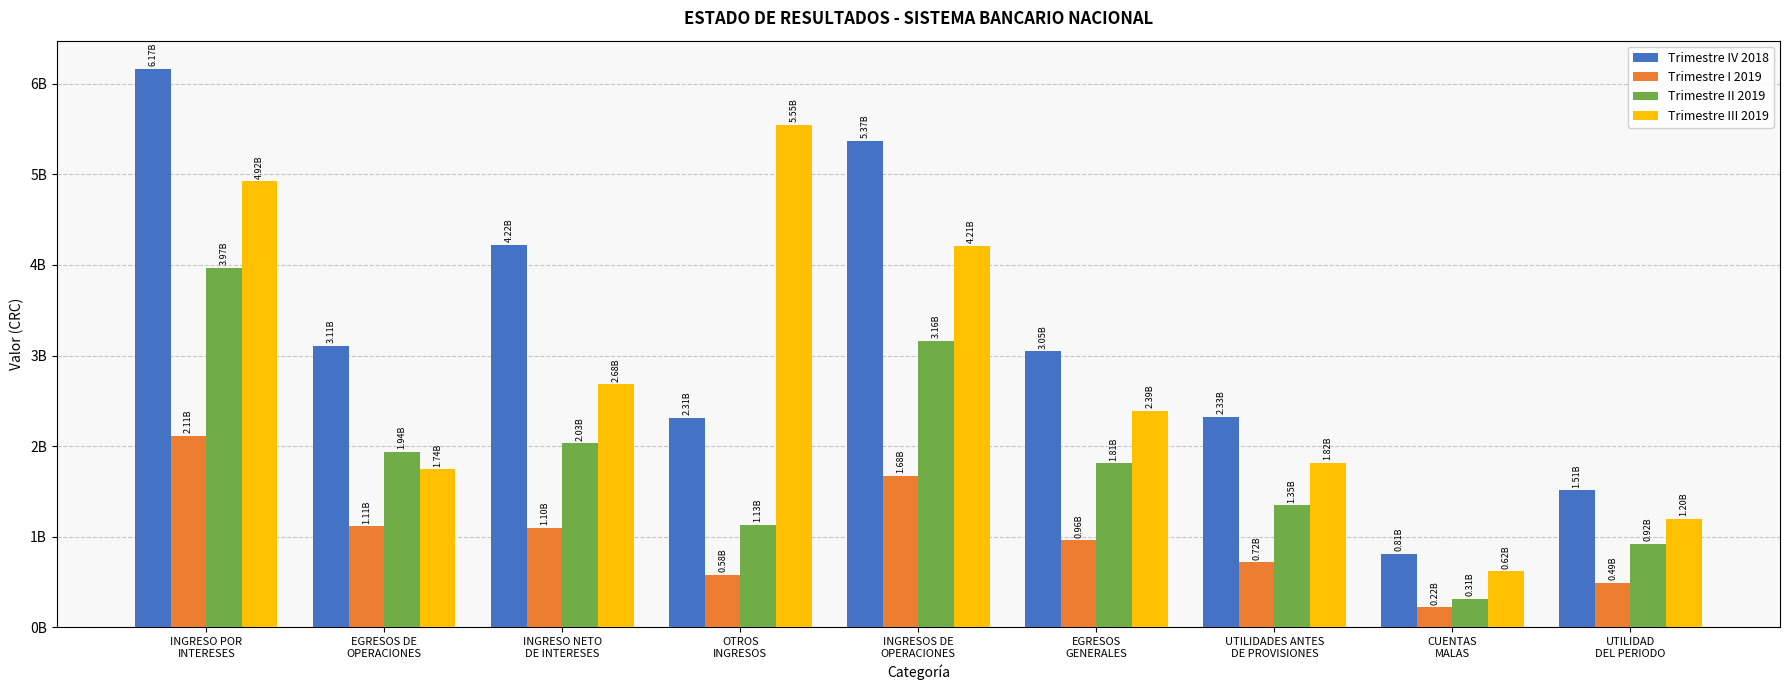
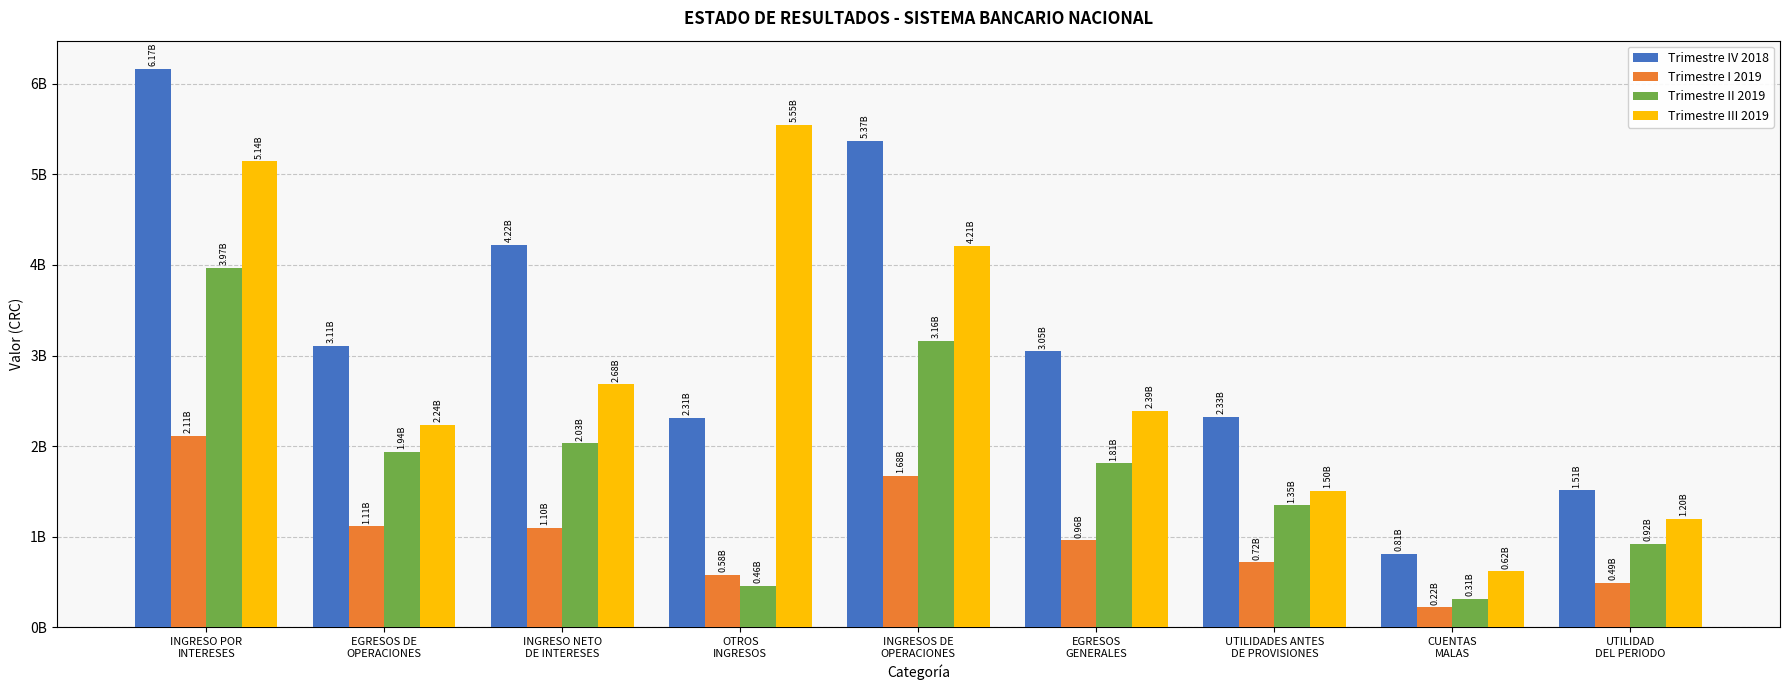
  {
    "Trimestre IV 2018": {
      "INGRESO POR INTERESES": "6.17B",
      "EGRESOS DE OPERACIONES": "3.11B",
      "INGRESO NETO DE INTERESES": "4.22B",
      "OTROS INGRESOS": "2.31B",
      "INGRESOS DE OPERACIONES": "5.37B",
      "EGRESOS GENERALES": "3.05B",
      "UTILIDADES ANTES DE PROVISIONES": "2.33B",
      "CUENTAS MALAS": "0.81B",
      "UTILIDAD DEL PERIODO": "1.51B"
    },
    "Trimestre I 2019": {
      "INGRESO POR INTERESES": "2.11B",
      "EGRESOS DE OPERACIONES": "1.11B",
      "INGRESO NETO DE INTERESES": "1.10B",
      "OTROS INGRESOS": "0.58B",
      "INGRESOS DE OPERACIONES": "1.68B",
      "EGRESOS GENERALES": "0.96B",
      "UTILIDADES ANTES DE PROVISIONES": "0.72B",
      "CUENTAS MALAS": "0.22B",
      "UTILIDAD DEL PERIODO": "0.49B"
    },
    "Trimestre II 2019": {
      "INGRESO POR INTERESES": "3.97B",
      "EGRESOS DE OPERACIONES": "1.94B",
      "INGRESO NETO DE INTERESES": "2.03B",
-     "OTROS INGRESOS": "1.13B",
+     "OTROS INGRESOS": "0.46B",
      "INGRESOS DE OPERACIONES": "3.16B",
      "EGRESOS GENERALES": "1.81B",
      "UTILIDADES ANTES DE PROVISIONES": "1.35B",
      "CUENTAS MALAS": "0.31B",
      "UTILIDAD DEL PERIODO": "0.92B"
    },
    "Trimestre III 2019": {
-     "INGRESO POR INTERESES": "4.92B",
-     "EGRESOS DE OPERACIONES": "1.74B",
+     "INGRESO POR INTERESES": "5.14B",
+     "EGRESOS DE OPERACIONES": "2.24B",
      "INGRESO NETO DE INTERESES": "2.68B",
      "OTROS INGRESOS": "5.55B",
      "INGRESOS DE OPERACIONES": "4.21B",
      "EGRESOS GENERALES": "2.39B",
-     "UTILIDADES ANTES DE PROVISIONES": "1.82B",
+     "UTILIDADES ANTES DE PROVISIONES": "1.50B",
      "CUENTAS MALAS": "0.62B",
      "UTILIDAD DEL PERIODO": "1.20B"
    }
  }
